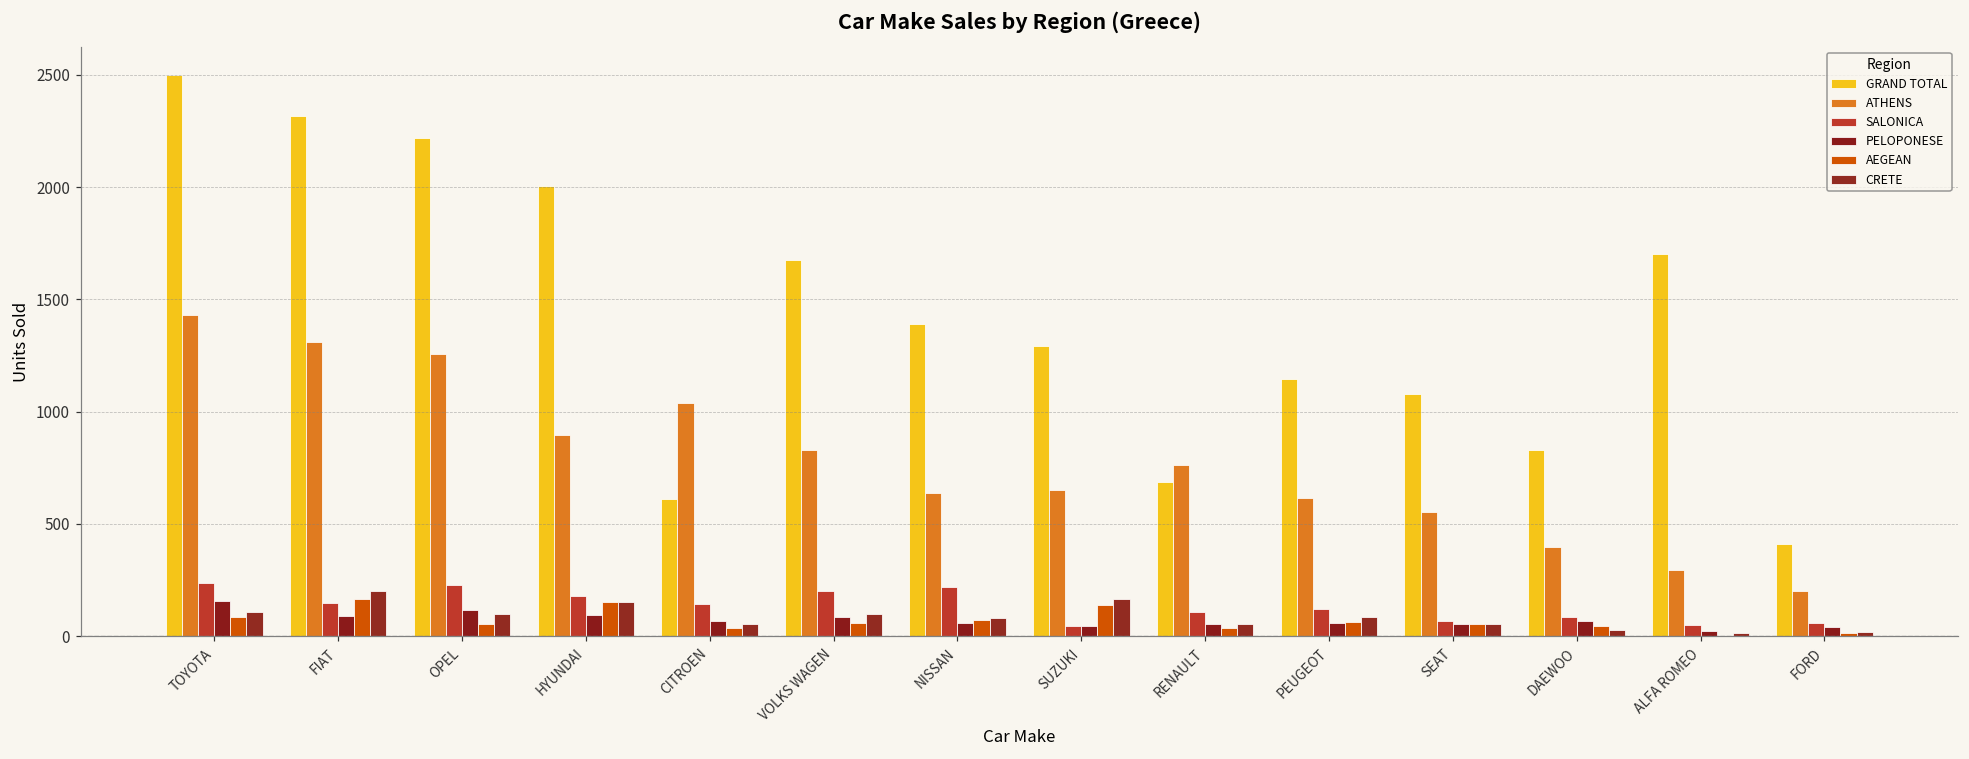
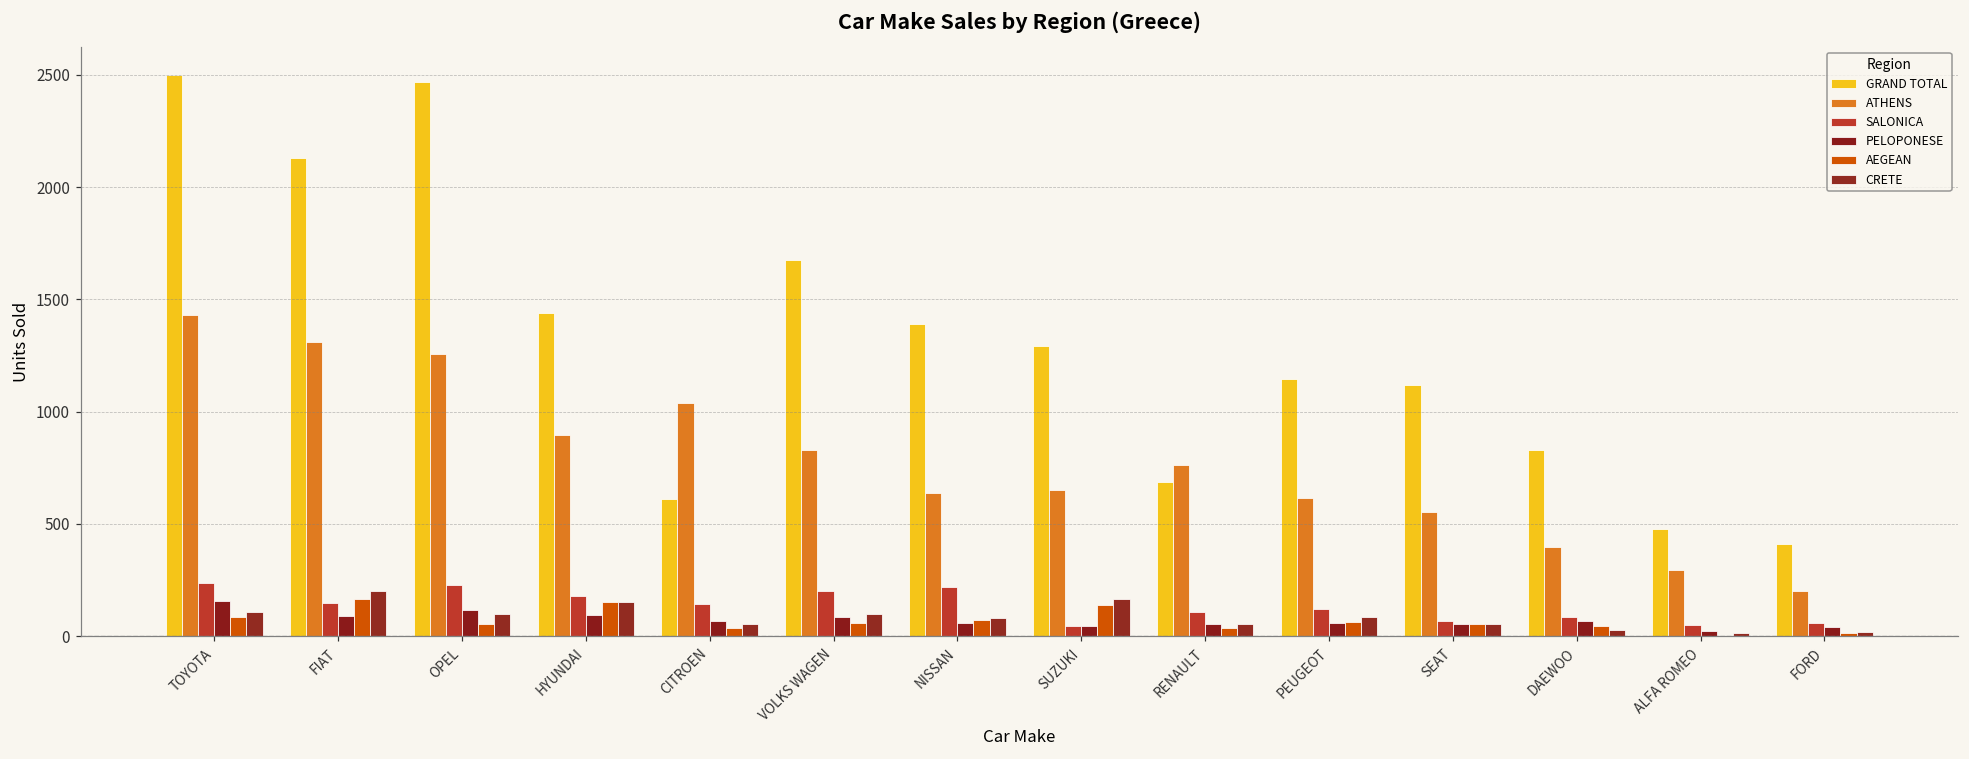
  {
    "GRAND TOTAL": {
      "TOYOTA": 2500,
-     "FIAT": 2320,
-     "OPEL": 2220,
-     "HYUNDAI": 2010,
+     "FIAT": 2130,
+     "OPEL": 2470,
+     "HYUNDAI": 1440,
      "CITROEN": 610,
      "VOLKS WAGEN": 1680,
      "NISSAN": 1390,
      "SUZUKI": 1290,
      "RENAULT": 690,
      "PEUGEOT": 1150,
-     "SEAT": 1080,
+     "SEAT": 1120,
      "DAEWOO": 830,
-     "ALFA ROMEO": 1700,
+     "ALFA ROMEO": 480,
      "FORD": 410
    }
  }
